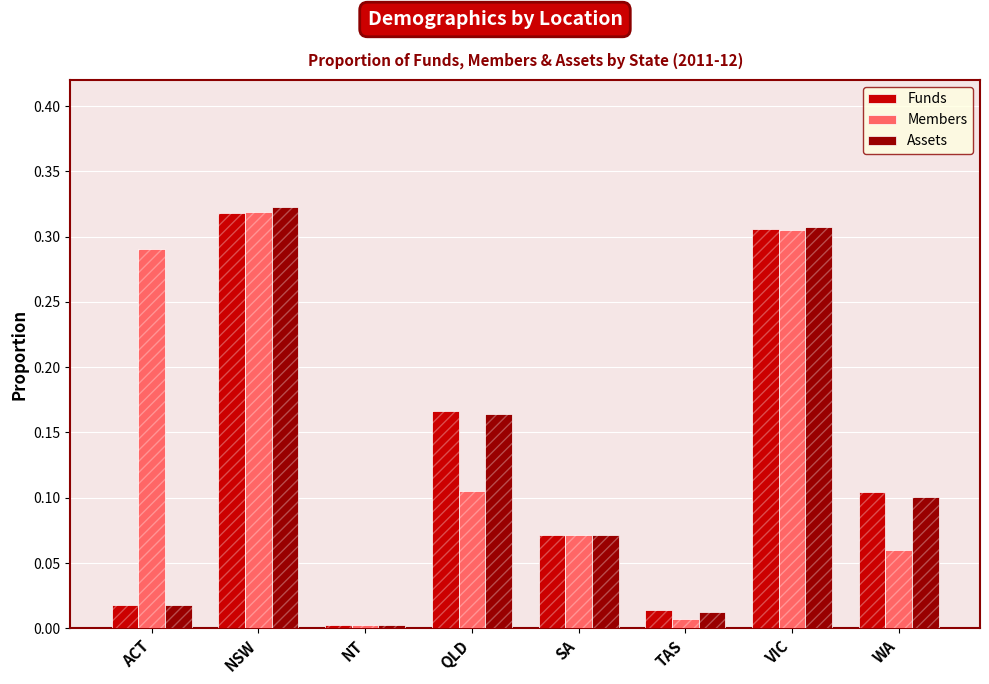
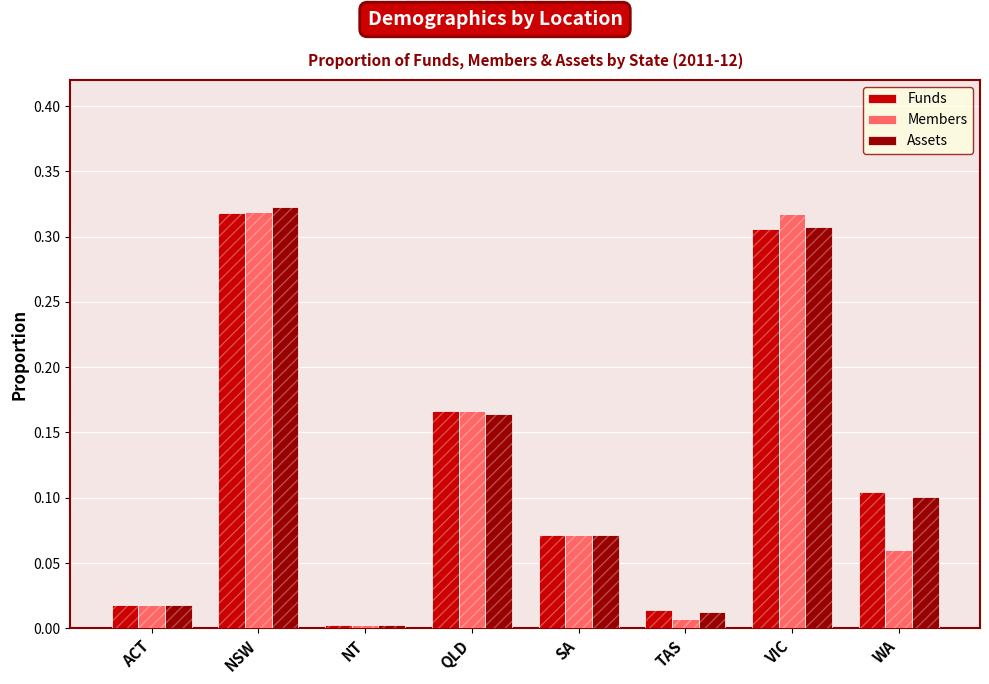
  {
    "Members": {
-     "ACT": 0.291,
+     "ACT": 0.018,
      "NSW": 0.319,
      "NT": 0.002,
-     "QLD": 0.105,
+     "QLD": 0.167,
      "SA": 0.072,
      "TAS": 0.007,
-     "VIC": 0.305,
+     "VIC": 0.317,
      "WA": 0.060
    }
  }
